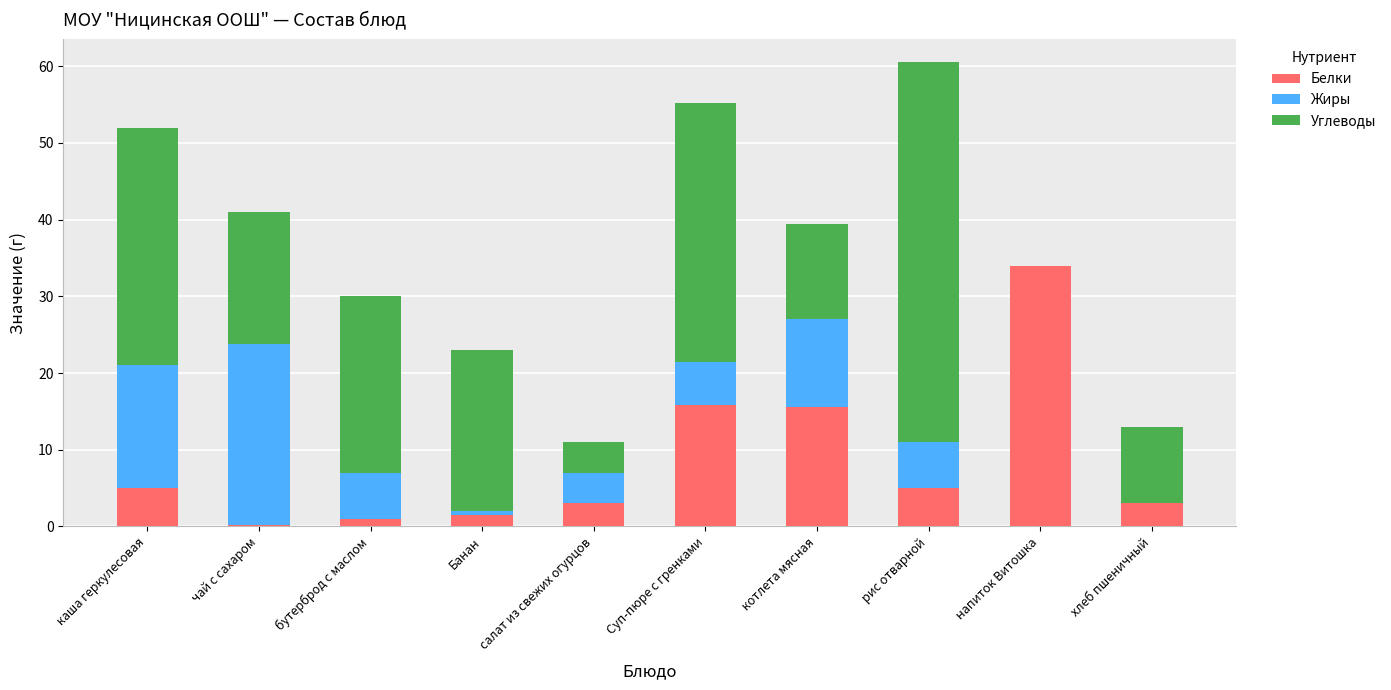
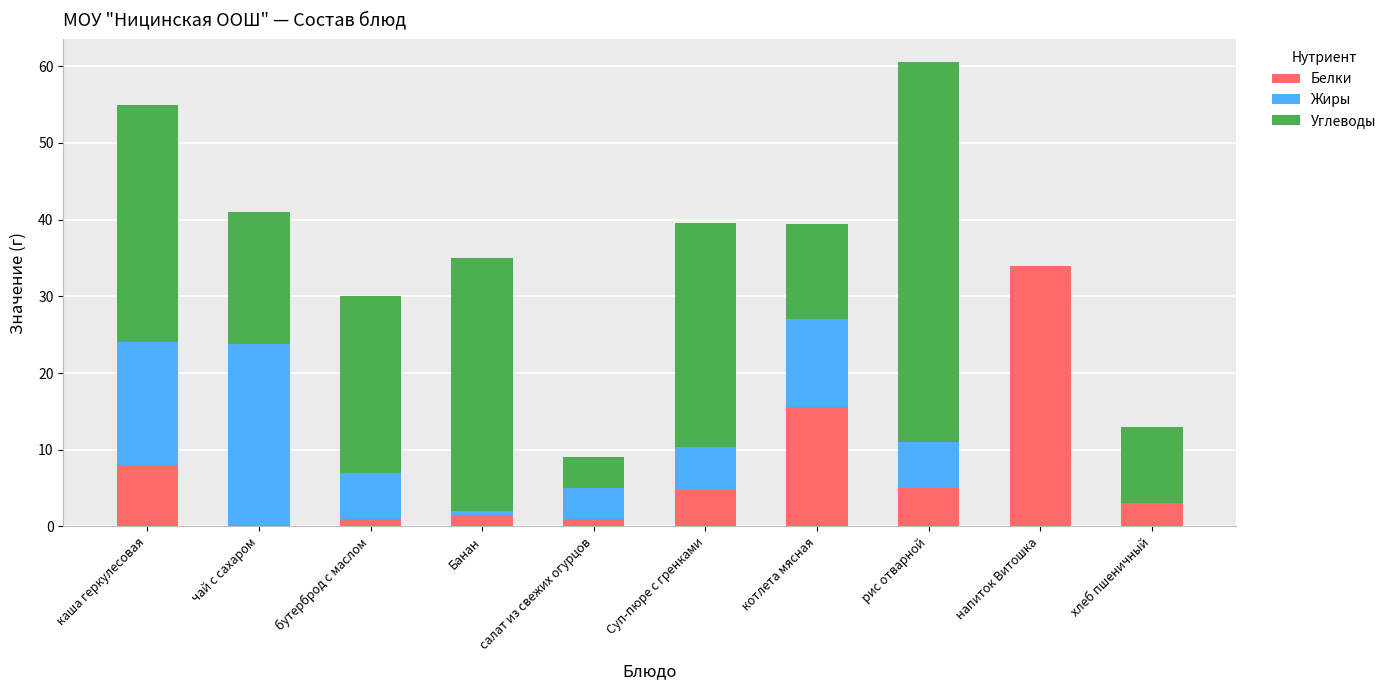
  {
    "Белки": {
-     "каша геркулесовая": 5,
+     "каша геркулесовая": 8,
      "бутерброд с маслом": 1,
      "Банан": 2,
-     "салат из свежих огурцов": 3,
-     "Суп-пюре с гренками": 16,
+     "салат из свежих огурцов": 1,
+     "Суп-пюре с гренками": 5,
      "котлета мясная": 16,
      "рис отварной": 5,
      "напиток Витошка": 34,
      "хлеб пшеничный": 3
    },
    "Жиры": {
      "каша геркулесовая": 16,
      "чай с сахаром": 24,
      "бутерброд с маслом": 6,
      "Банан": 1,
      "салат из свежих огурцов": 4,
      "Суп-пюре с гренками": 6,
      "котлета мясная": 12,
      "рис отварной": 6,
      "напиток Витошка": 0,
      "хлеб пшеничный": 0
    },
    "Углеводы": {
      "каша геркулесовая": 31,
      "чай с сахаром": 17,
      "бутерброд с маслом": 23,
-     "Банан": 21,
+     "Банан": 33,
      "салат из свежих огурцов": 4,
-     "Суп-пюре с гренками": 34,
+     "Суп-пюре с гренками": 29,
      "котлета мясная": 12,
      "рис отварной": 50,
      "напиток Витошка": 0,
      "хлеб пшеничный": 10
    }
  }
